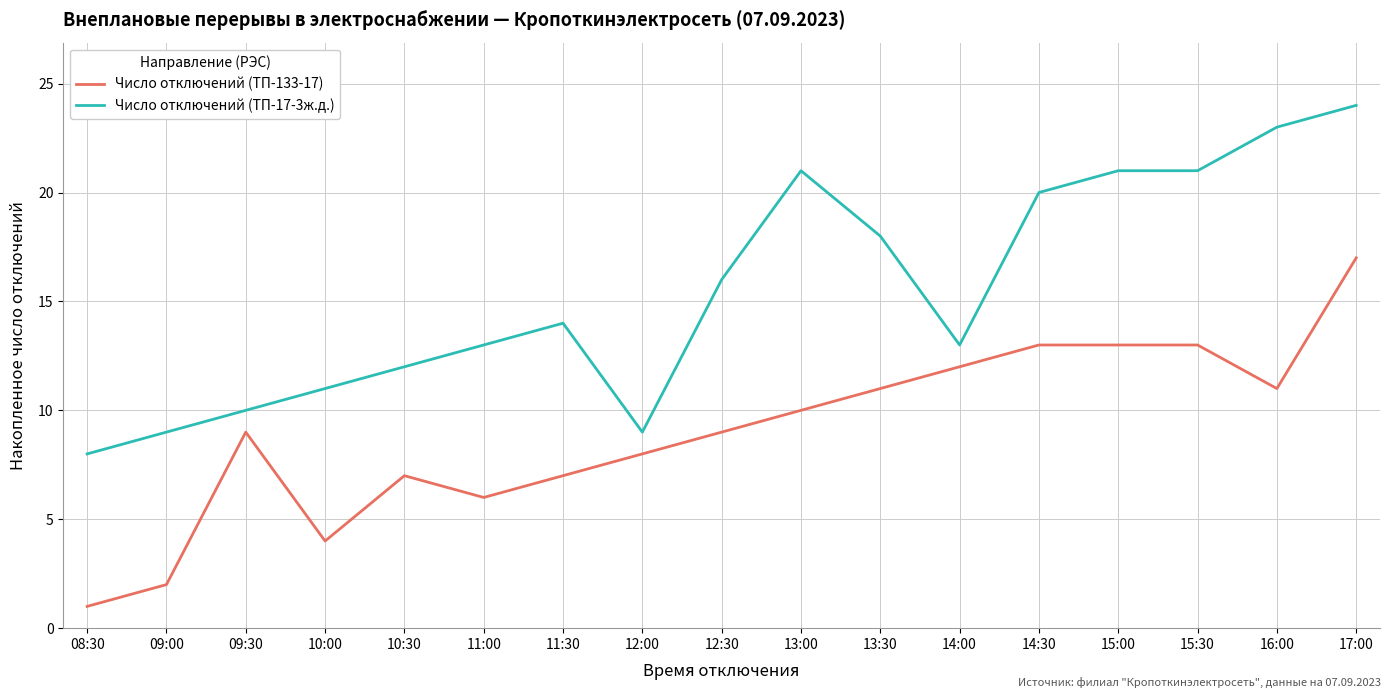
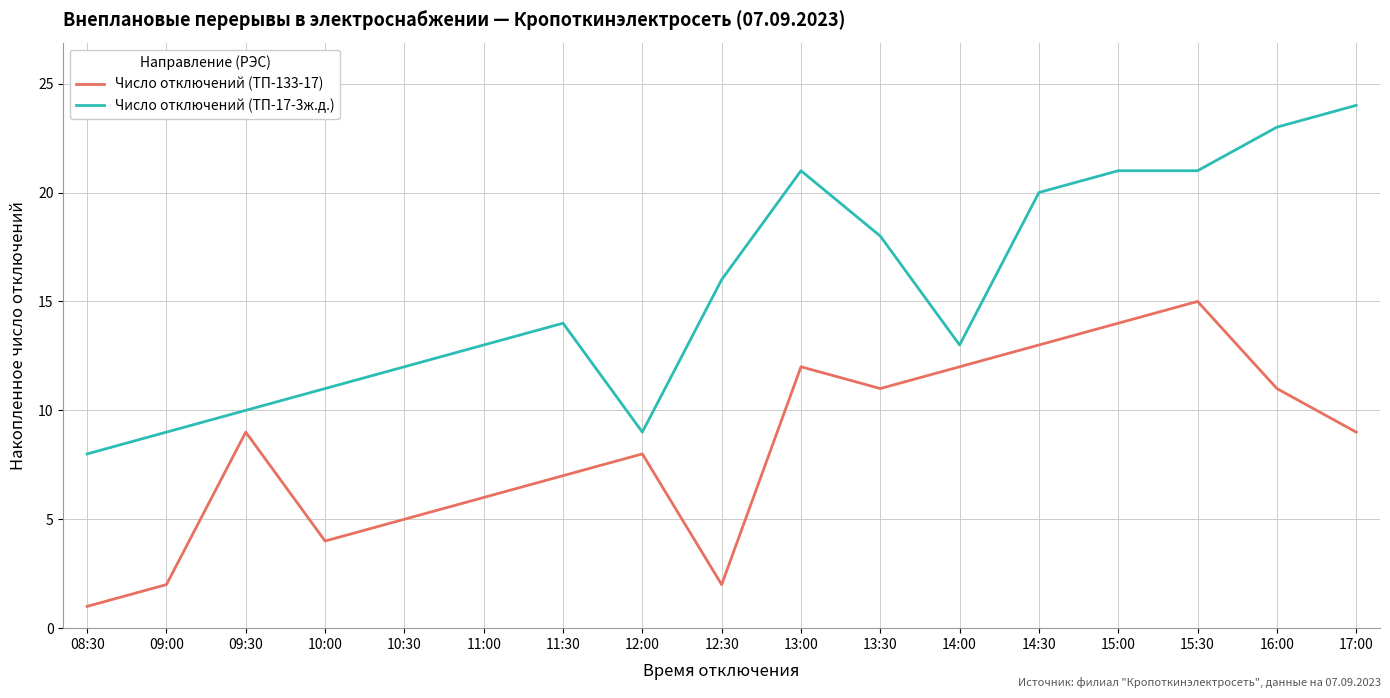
  {
    "Число отключений (ТП-133-17)": {
      "08:30": 1,
      "09:00": 2,
      "09:30": 9,
      "10:00": 4,
-     "10:30": 7,
+     "10:30": 5,
      "11:00": 6,
      "11:30": 7,
      "12:00": 8,
-     "12:30": 9,
-     "13:00": 10,
+     "12:30": 2,
+     "13:00": 12,
      "13:30": 11,
      "14:00": 12,
      "14:30": 13,
-     "15:00": 13,
-     "15:30": 13,
+     "15:00": 14,
+     "15:30": 15,
      "16:00": 11,
-     "17:00": 17
+     "17:00": 9
    },
    "Число отключений (ТП-17-3ж.д.)": {
      "08:30": 8,
      "09:00": 9,
      "09:30": 10,
      "10:00": 11,
      "10:30": 12,
      "11:00": 13,
      "11:30": 14,
      "12:00": 9,
      "12:30": 16,
      "13:00": 21,
      "13:30": 18,
      "14:00": 13,
      "14:30": 20,
      "15:00": 21,
      "15:30": 21,
      "16:00": 23,
      "17:00": 24
    }
  }
